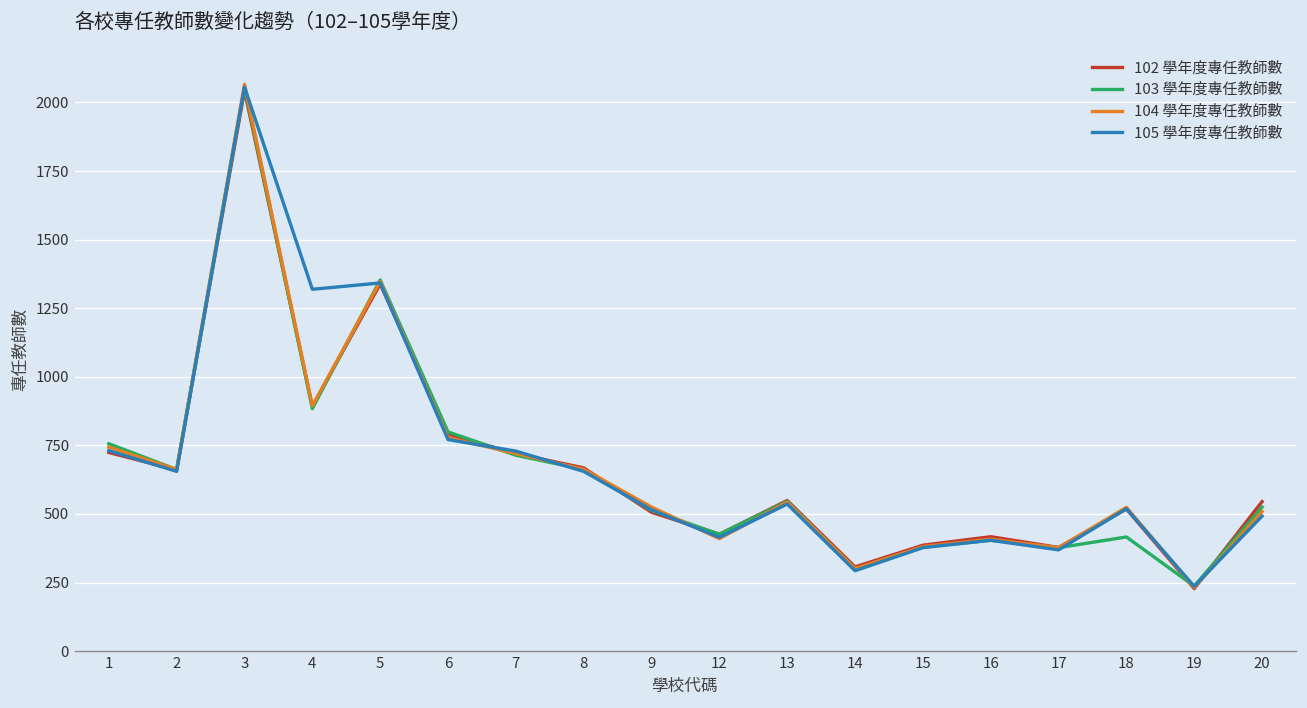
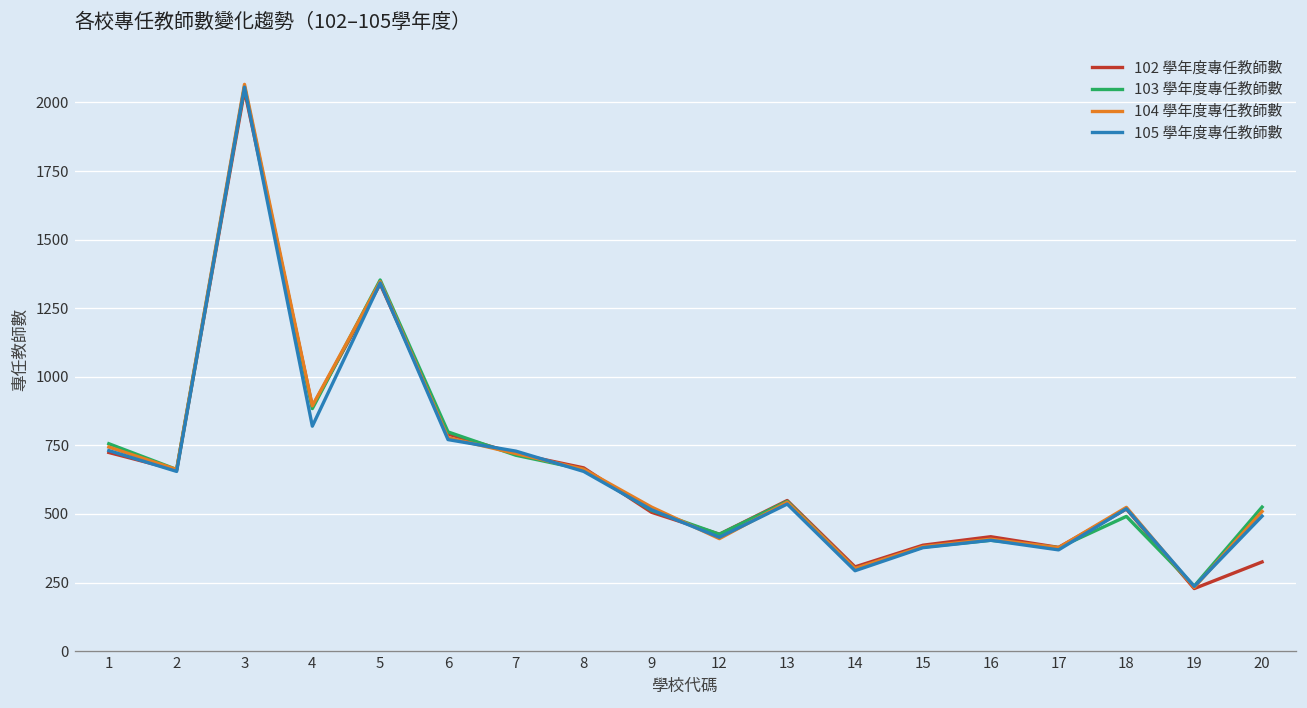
  {
    "102 學年度專任教師數": {
      "3": 2040,
-     "20": 550
+     "20": 330
    },
    "103 學年度專任教師數": {
      "1": 760,
-     "18": 420,
+     "18": 490,
      "20": 530
    },
    "104 學年度專任教師數": {
      "1": 740,
      "20": 510
    },
    "105 學年度專任教師數": {
-     "4": 1320,
+     "4": 820,
      "20": 490
    }
  }
